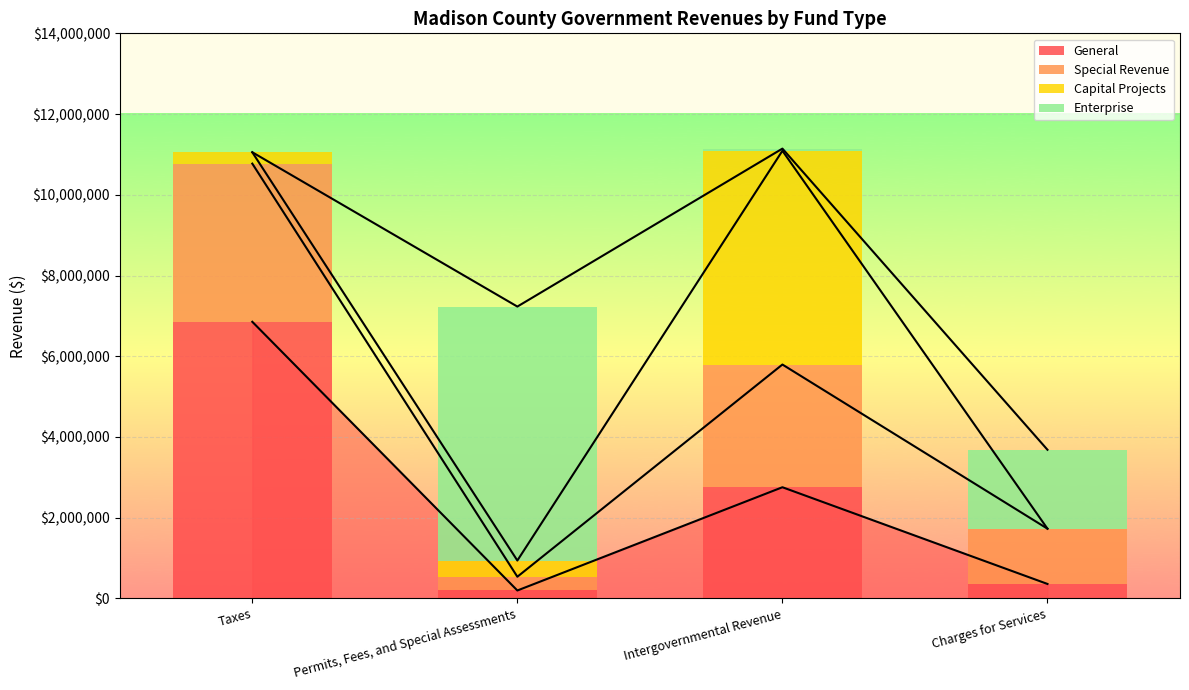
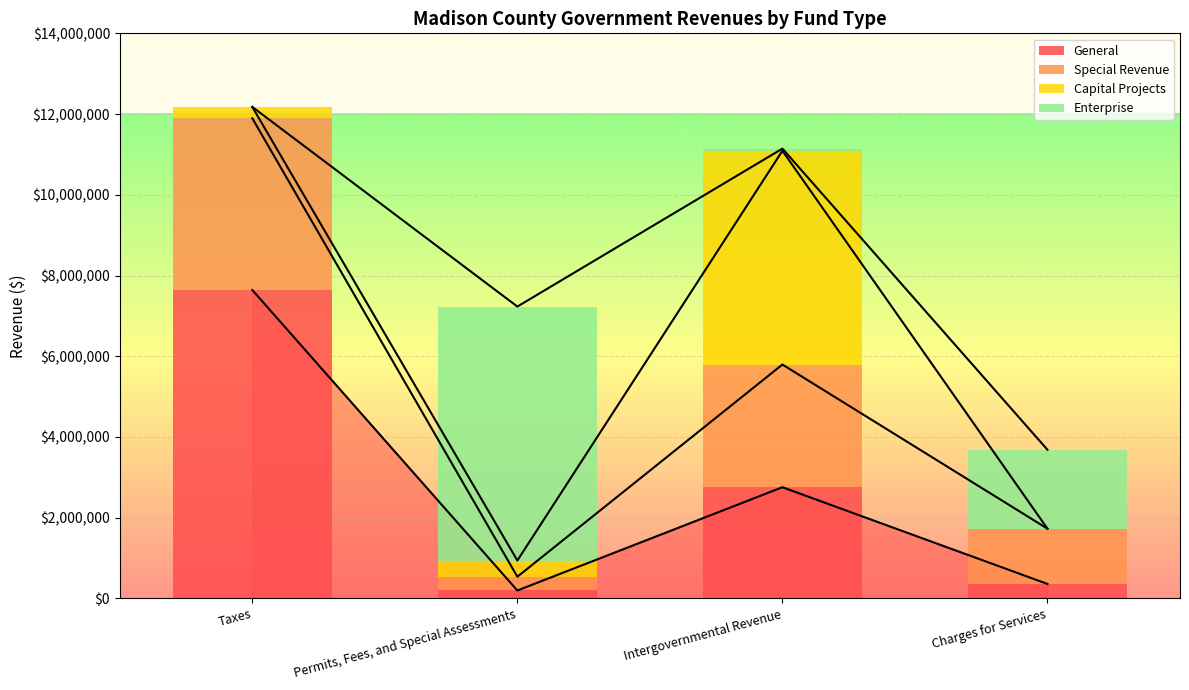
  {
    "General": {
-     "Taxes": "$6,900,000",
+     "Taxes": "$7,600,000",
      "Permits, Fees, and Special Assessments": "$200,000",
      "Intergovernmental Revenue": "$2,800,000",
      "Charges for Services": "$400,000"
    },
    "Special Revenue": {
-     "Taxes": "$3,900,000",
+     "Taxes": "$4,300,000",
      "Permits, Fees, and Special Assessments": "$300,000",
      "Intergovernmental Revenue": "$3,000,000",
      "Charges for Services": "$1,400,000"
    },
    "Capital Projects": {
      "Taxes": "$300,000",
      "Permits, Fees, and Special Assessments": "$400,000",
      "Intergovernmental Revenue": "$5,300,000",
      "Charges for Services": "$0"
    },
    "Enterprise": {
      "Taxes": "$0",
      "Permits, Fees, and Special Assessments": "$6,300,000",
      "Charges for Services": "$2,000,000"
    }
  }
